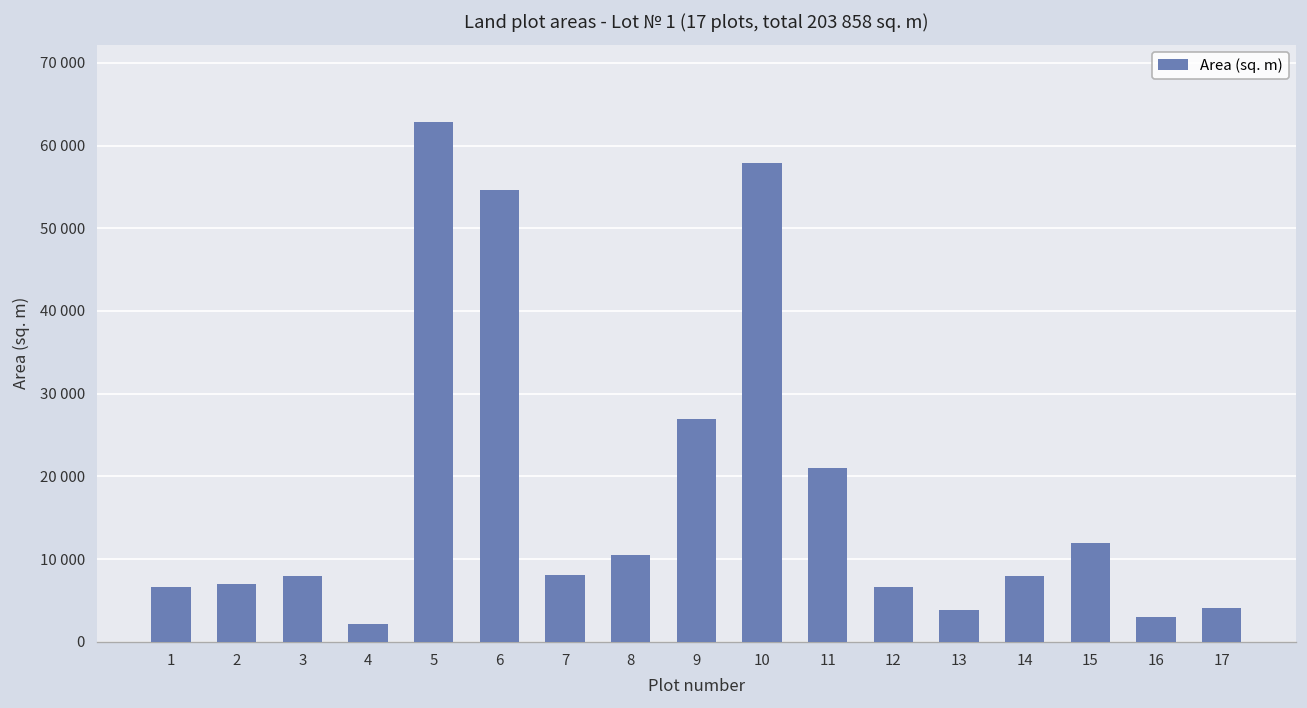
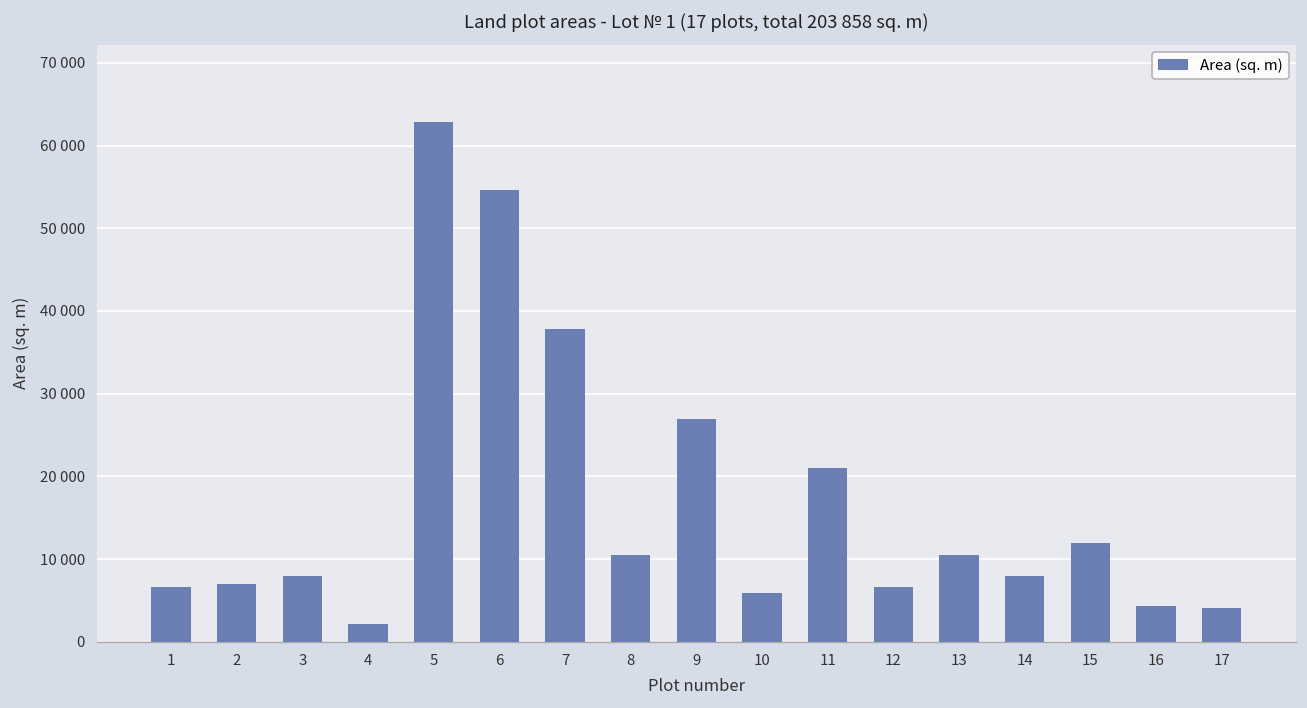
  {
    "1": 7000,
    "2": 7000,
    "3": 8000,
    "4": 2000,
    "5": 63000,
    "6": 55000,
-   "7": 8000,
+   "7": 38000,
    "8": 11000,
    "9": 27000,
-   "10": 58000,
+   "10": 6000,
    "11": 21000,
    "12": 7000,
-   "13": 4000,
+   "13": 11000,
    "14": 8000,
    "15": 12000,
-   "16": 3000,
+   "16": 4000,
    "17": 4000
  }
